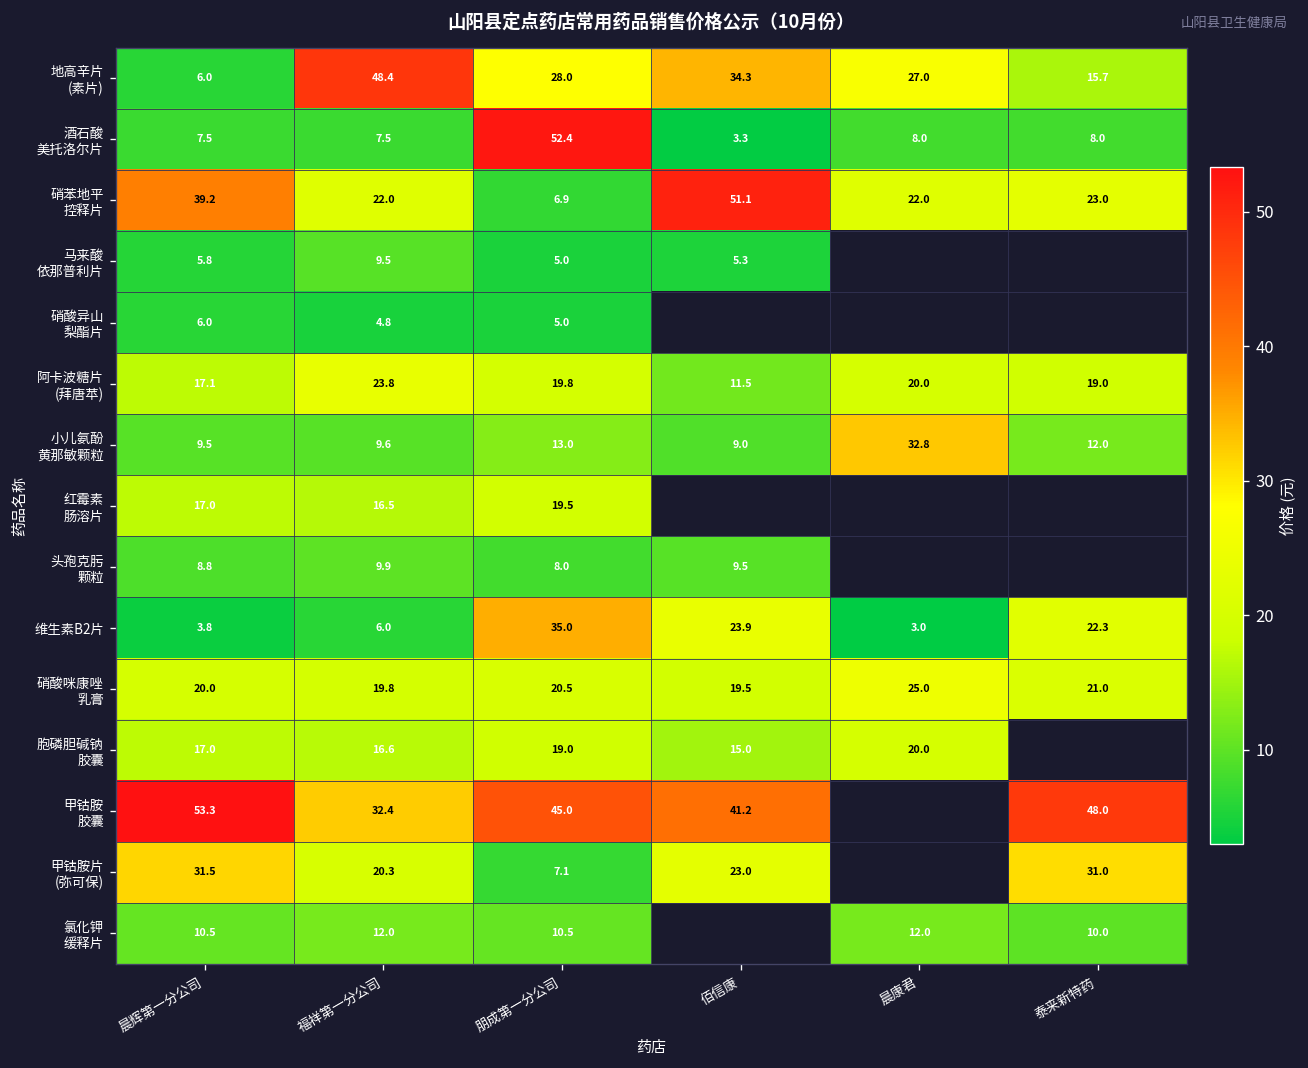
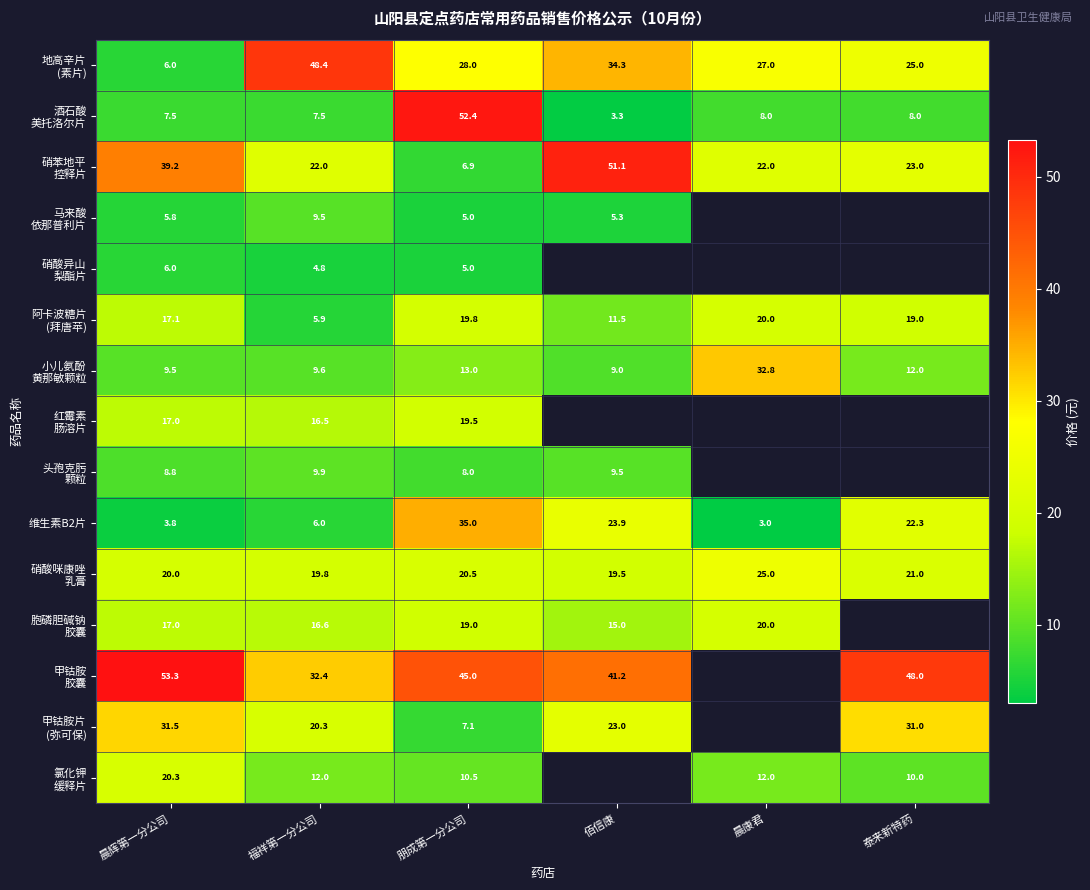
  {
    "地高辛片 (素片)": {
      "晨辉第一分公司": 6.0,
      "福祥第一分公司": 48.4,
      "朋成第一分公司": 28.0,
      "佰信康": 34.3,
      "晨康君": 27.0,
-     "泰来新特药": 15.7
+     "泰来新特药": 25.0
    },
    "酒石酸 美托洛尔片": {
      "晨辉第一分公司": 7.5,
      "福祥第一分公司": 7.5,
      "朋成第一分公司": 52.4,
      "佰信康": 3.3,
      "晨康君": 8.0,
      "泰来新特药": 8.0
    },
    "硝苯地平 控释片": {
      "晨辉第一分公司": 39.2,
      "福祥第一分公司": 22.0,
      "朋成第一分公司": 6.9,
      "佰信康": 51.1,
      "晨康君": 22.0,
      "泰来新特药": 23.0
    },
    "马来酸 依那普利片": {
      "晨辉第一分公司": 5.8,
      "福祥第一分公司": 9.5,
      "朋成第一分公司": 5.0,
      "佰信康": 5.3
    },
    "硝酸异山 梨酯片": {
      "晨辉第一分公司": 6.0,
      "福祥第一分公司": 4.8,
      "朋成第一分公司": 5.0
    },
    "阿卡波糖片 (拜唐苹)": {
      "晨辉第一分公司": 17.1,
-     "福祥第一分公司": 23.8,
+     "福祥第一分公司": 5.9,
      "朋成第一分公司": 19.8,
      "佰信康": 11.5,
      "晨康君": 20.0,
      "泰来新特药": 19.0
    },
    "小儿氨酚 黄那敏颗粒": {
      "晨辉第一分公司": 9.5,
      "福祥第一分公司": 9.6,
      "朋成第一分公司": 13.0,
      "佰信康": 9.0,
      "晨康君": 32.8,
      "泰来新特药": 12.0
    },
    "红霉素 肠溶片": {
      "晨辉第一分公司": 17.0,
      "福祥第一分公司": 16.5,
      "朋成第一分公司": 19.5
    },
    "头孢克肟 颗粒": {
      "晨辉第一分公司": 8.8,
      "福祥第一分公司": 9.9,
      "朋成第一分公司": 8.0,
      "佰信康": 9.5
    },
    "维生素B2片": {
      "晨辉第一分公司": 3.8,
      "福祥第一分公司": 6.0,
      "朋成第一分公司": 35.0,
      "佰信康": 23.9,
      "晨康君": 3.0,
      "泰来新特药": 22.3
    },
    "硝酸咪康唑 乳膏": {
      "晨辉第一分公司": 20.0,
      "福祥第一分公司": 19.8,
      "朋成第一分公司": 20.5,
      "佰信康": 19.5,
      "晨康君": 25.0,
      "泰来新特药": 21.0
    },
    "胞磷胆碱钠 胶囊": {
      "晨辉第一分公司": 17.0,
      "福祥第一分公司": 16.6,
      "朋成第一分公司": 19.0,
      "佰信康": 15.0,
      "晨康君": 20.0
    },
    "甲钴胺 胶囊": {
      "晨辉第一分公司": 53.3,
      "福祥第一分公司": 32.4,
      "朋成第一分公司": 45.0,
      "佰信康": 41.2,
      "泰来新特药": 48.0
    },
    "甲钴胺片 (弥可保)": {
      "晨辉第一分公司": 31.5,
      "福祥第一分公司": 20.3,
      "朋成第一分公司": 7.1,
      "佰信康": 23.0,
      "泰来新特药": 31.0
    },
    "氯化钾 缓释片": {
-     "晨辉第一分公司": 10.5,
+     "晨辉第一分公司": 20.3,
      "福祥第一分公司": 12.0,
      "朋成第一分公司": 10.5,
      "晨康君": 12.0,
      "泰来新特药": 10.0
    }
  }
